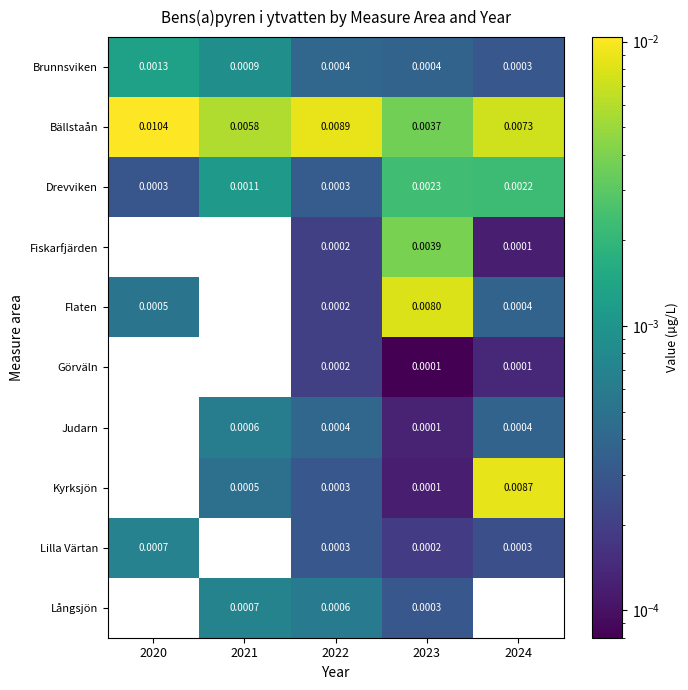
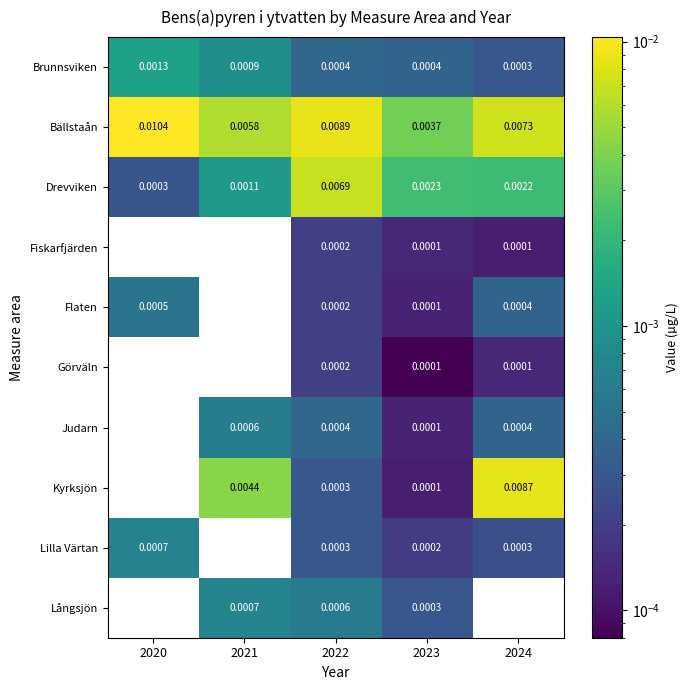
  {
    "Brunnsviken": {
      "2020": 0.0013,
      "2021": 0.0009,
      "2022": 0.0004,
      "2023": 0.0004,
      "2024": 0.0003
    },
    "Bällstaån": {
      "2020": 0.0104,
      "2021": 0.0058,
      "2022": 0.0089,
      "2023": 0.0037,
      "2024": 0.0073
    },
    "Drevviken": {
      "2020": 0.0003,
      "2021": 0.0011,
-     "2022": 0.0003,
+     "2022": 0.0069,
      "2023": 0.0023,
      "2024": 0.0022
    },
    "Fiskarfjärden": {
      "2022": 0.0002,
-     "2023": 0.0039,
+     "2023": 0.0001,
      "2024": 0.0001
    },
    "Flaten": {
      "2020": 0.0005,
      "2022": 0.0002,
-     "2023": 0.0080,
+     "2023": 0.0001,
      "2024": 0.0004
    },
    "Görväln": {
      "2022": 0.0002,
      "2023": 0.0001,
      "2024": 0.0001
    },
    "Judarn": {
      "2021": 0.0006,
      "2022": 0.0004,
      "2023": 0.0001,
      "2024": 0.0004
    },
    "Kyrksjön": {
-     "2021": 0.0005,
+     "2021": 0.0044,
      "2022": 0.0003,
      "2023": 0.0001,
      "2024": 0.0087
    },
    "Lilla Värtan": {
      "2020": 0.0007,
      "2022": 0.0003,
      "2023": 0.0002,
      "2024": 0.0003
    },
    "Långsjön": {
      "2021": 0.0007,
      "2022": 0.0006,
      "2023": 0.0003
    }
  }
